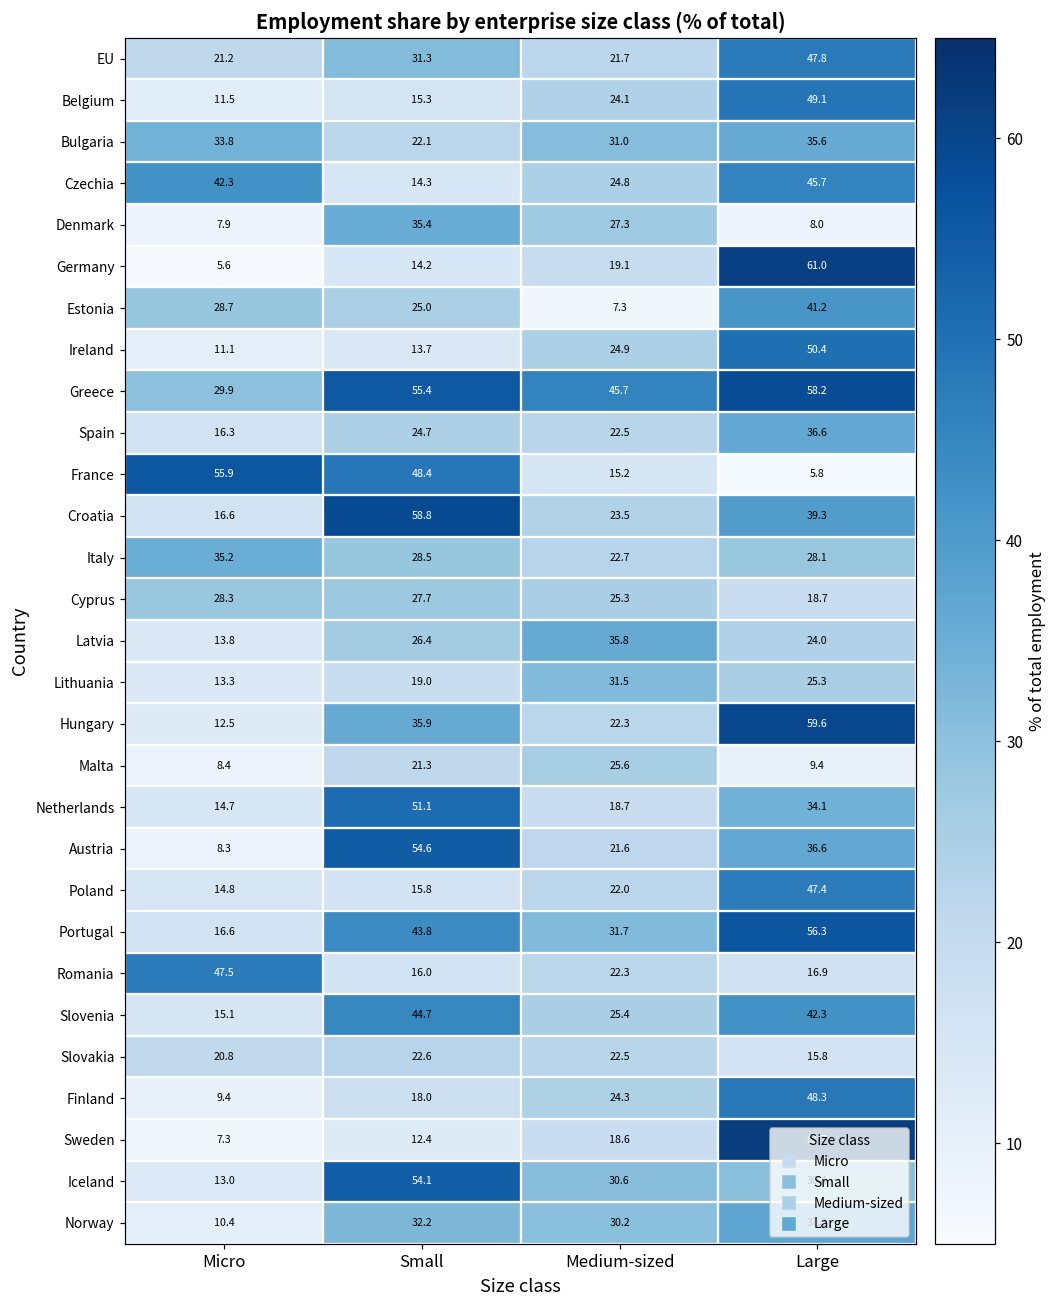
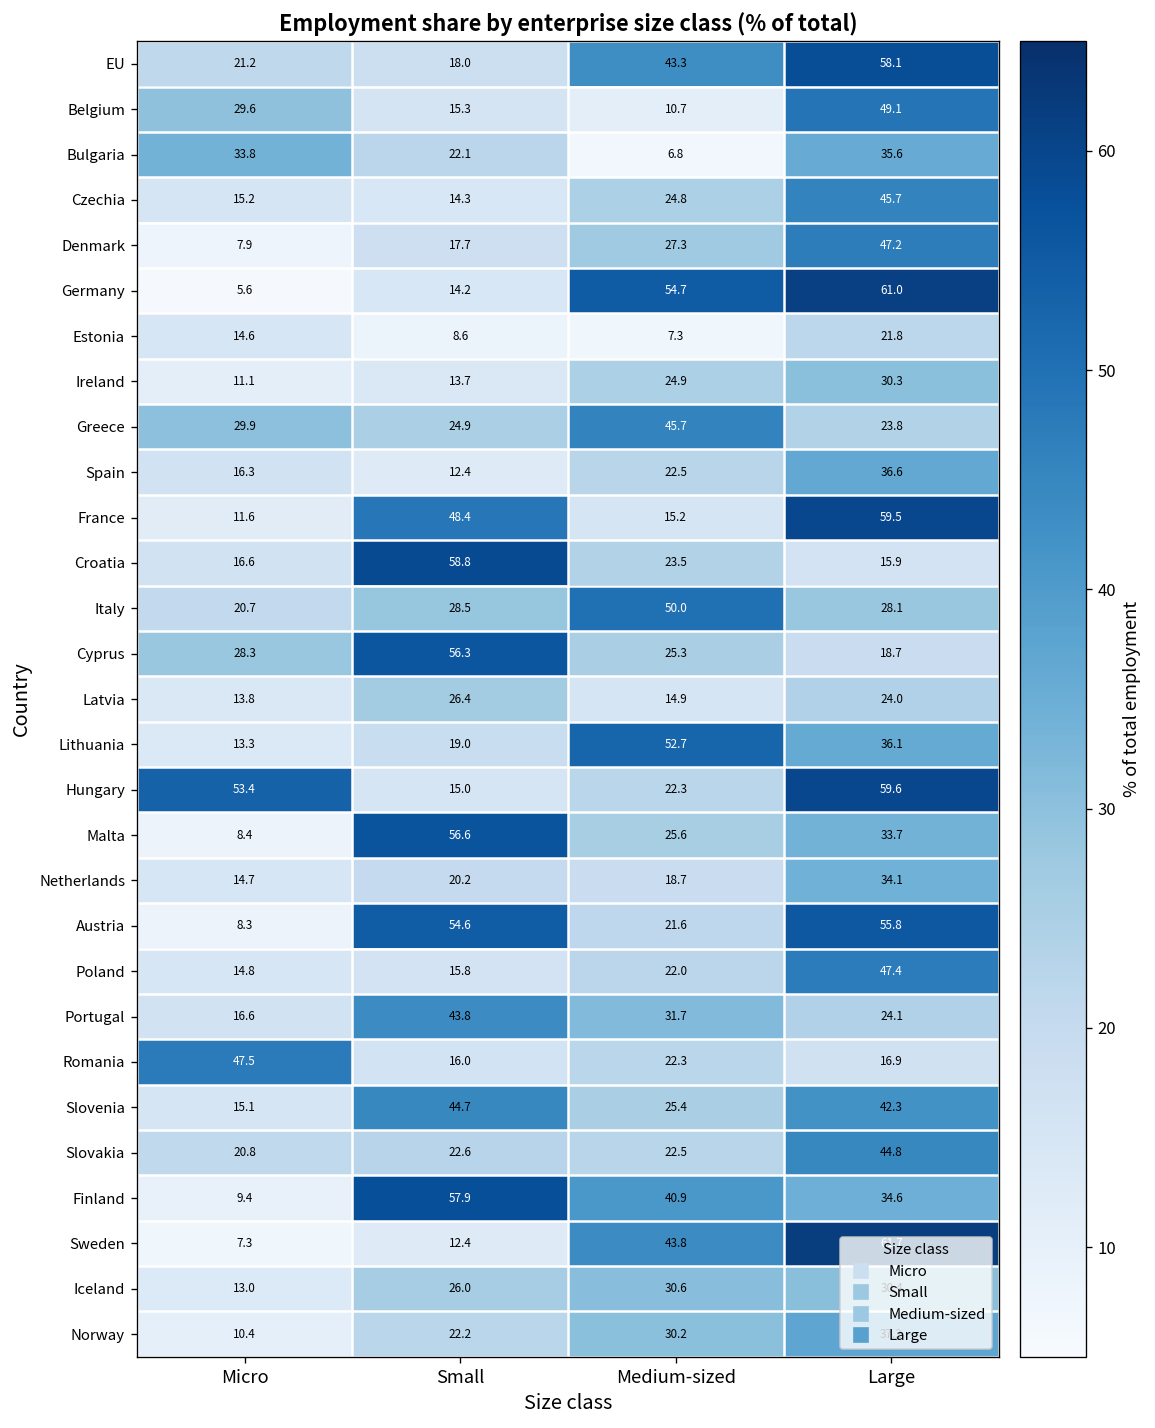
  {
    "EU": {
      "Micro": 21.2,
-     "Small": 31.3,
-     "Medium-sized": 21.7,
-     "Large": 47.8
+     "Small": 18.0,
+     "Medium-sized": 43.3,
+     "Large": 58.1
    },
    "Belgium": {
-     "Micro": 11.5,
+     "Micro": 29.6,
      "Small": 15.3,
-     "Medium-sized": 24.1,
+     "Medium-sized": 10.7,
      "Large": 49.1
    },
    "Bulgaria": {
      "Micro": 33.8,
      "Small": 22.1,
-     "Medium-sized": 31.0,
+     "Medium-sized": 6.8,
      "Large": 35.6
    },
    "Czechia": {
-     "Micro": 42.3,
+     "Micro": 15.2,
      "Small": 14.3,
      "Medium-sized": 24.8,
      "Large": 45.7
    },
    "Denmark": {
      "Micro": 7.9,
-     "Small": 35.4,
+     "Small": 17.7,
      "Medium-sized": 27.3,
-     "Large": 8.0
+     "Large": 47.2
    },
    "Germany": {
      "Micro": 5.6,
      "Small": 14.2,
-     "Medium-sized": 19.1,
+     "Medium-sized": 54.7,
      "Large": 61.0
    },
    "Estonia": {
-     "Micro": 28.7,
-     "Small": 25.0,
+     "Micro": 14.6,
+     "Small": 8.6,
      "Medium-sized": 7.3,
-     "Large": 41.2
+     "Large": 21.8
    },
    "Ireland": {
      "Micro": 11.1,
      "Small": 13.7,
      "Medium-sized": 24.9,
-     "Large": 50.4
+     "Large": 30.3
    },
    "Greece": {
      "Micro": 29.9,
-     "Small": 55.4,
+     "Small": 24.9,
      "Medium-sized": 45.7,
-     "Large": 58.2
+     "Large": 23.8
    },
    "Spain": {
      "Micro": 16.3,
-     "Small": 24.7,
+     "Small": 12.4,
      "Medium-sized": 22.5,
      "Large": 36.6
    },
    "France": {
-     "Micro": 55.9,
+     "Micro": 11.6,
      "Small": 48.4,
      "Medium-sized": 15.2,
-     "Large": 5.8
+     "Large": 59.5
    },
    "Croatia": {
      "Micro": 16.6,
      "Small": 58.8,
      "Medium-sized": 23.5,
-     "Large": 39.3
+     "Large": 15.9
    },
    "Italy": {
-     "Micro": 35.2,
+     "Micro": 20.7,
      "Small": 28.5,
-     "Medium-sized": 22.7,
+     "Medium-sized": 50.0,
      "Large": 28.1
    },
    "Cyprus": {
      "Micro": 28.3,
-     "Small": 27.7,
+     "Small": 56.3,
      "Medium-sized": 25.3,
      "Large": 18.7
    },
    "Latvia": {
      "Micro": 13.8,
      "Small": 26.4,
-     "Medium-sized": 35.8,
+     "Medium-sized": 14.9,
      "Large": 24.0
    },
    "Lithuania": {
      "Micro": 13.3,
      "Small": 19.0,
-     "Medium-sized": 31.5,
-     "Large": 25.3
+     "Medium-sized": 52.7,
+     "Large": 36.1
    },
    "Hungary": {
-     "Micro": 12.5,
-     "Small": 35.9,
+     "Micro": 53.4,
+     "Small": 15.0,
      "Medium-sized": 22.3,
      "Large": 59.6
    },
    "Malta": {
      "Micro": 8.4,
-     "Small": 21.3,
+     "Small": 56.6,
      "Medium-sized": 25.6,
-     "Large": 9.4
+     "Large": 33.7
    },
    "Netherlands": {
      "Micro": 14.7,
-     "Small": 51.1,
+     "Small": 20.2,
      "Medium-sized": 18.7,
      "Large": 34.1
    },
    "Austria": {
      "Micro": 8.3,
      "Small": 54.6,
      "Medium-sized": 21.6,
-     "Large": 36.6
+     "Large": 55.8
    },
    "Poland": {
      "Micro": 14.8,
      "Small": 15.8,
      "Medium-sized": 22.0,
      "Large": 47.4
    },
    "Portugal": {
      "Micro": 16.6,
      "Small": 43.8,
      "Medium-sized": 31.7,
-     "Large": 56.3
+     "Large": 24.1
    },
    "Romania": {
      "Micro": 47.5,
      "Small": 16.0,
      "Medium-sized": 22.3,
      "Large": 16.9
    },
    "Slovenia": {
      "Micro": 15.1,
      "Small": 44.7,
      "Medium-sized": 25.4,
      "Large": 42.3
    },
    "Slovakia": {
      "Micro": 20.8,
      "Small": 22.6,
      "Medium-sized": 22.5,
-     "Large": 15.8
+     "Large": 44.8
    },
    "Finland": {
      "Micro": 9.4,
-     "Small": 18.0,
-     "Medium-sized": 24.3,
-     "Large": 48.3
+     "Small": 57.9,
+     "Medium-sized": 40.9,
+     "Large": 34.6
    },
    "Sweden": {
      "Micro": 7.3,
      "Small": 12.4,
-     "Medium-sized": 18.6
+     "Medium-sized": 43.8
    },
    "Iceland": {
      "Micro": 13.0,
-     "Small": 54.1,
+     "Small": 26.0,
      "Medium-sized": 30.6
    },
    "Norway": {
      "Micro": 10.4,
-     "Small": 32.2,
+     "Small": 22.2,
      "Medium-sized": 30.2
    }
  }
